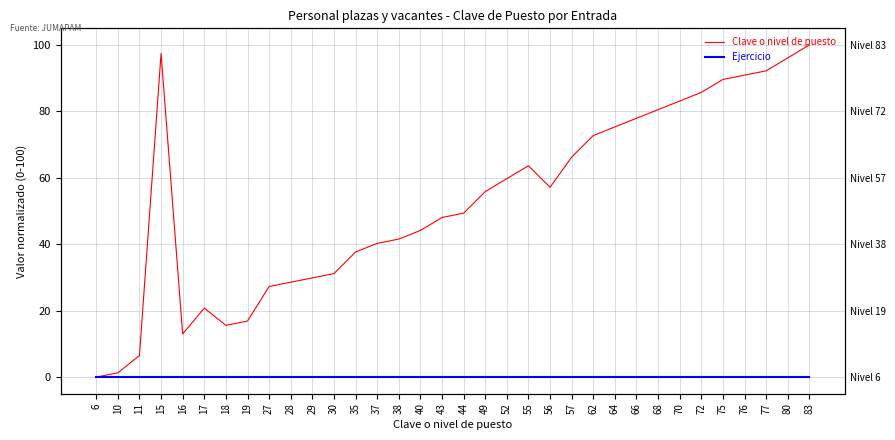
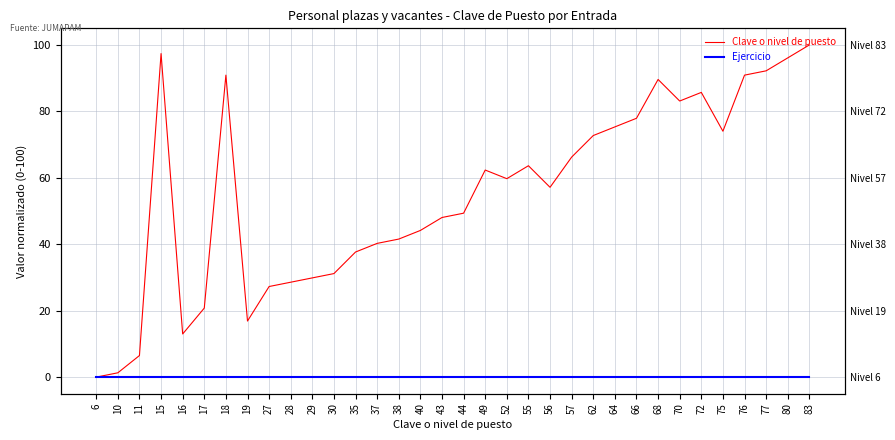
  {
    "Clave o nivel de puesto": {
      "10": 1,
      "11": 6,
      "15": 97,
      "16": 13,
      "17": 21,
-     "18": 16,
+     "18": 91,
      "19": 17,
      "27": 27,
      "28": 29,
      "29": 30,
      "30": 31,
      "35": 38,
      "37": 40,
      "38": 42,
      "40": 44,
      "43": 48,
      "44": 49,
-     "49": 56,
+     "49": 62,
      "52": 60,
      "55": 64,
      "56": 57,
      "57": 66,
      "62": 73,
      "64": 75,
      "66": 78,
-     "68": 81,
+     "68": 90,
      "70": 83,
      "72": 86,
-     "75": 90,
+     "75": 74,
      "76": 91,
      "77": 92,
      "80": 96,
      "83": 100
    },
    "Ejercicio": {
      "10": 0,
      "11": 0,
      "15": 0,
      "16": 0,
      "17": 0,
      "18": 0,
      "19": 0,
      "27": 0,
      "28": 0,
      "29": 0,
      "30": 0,
      "35": 0,
      "37": 0,
      "38": 0,
      "40": 0,
      "43": 0,
      "44": 0,
      "49": 0,
      "52": 0,
      "55": 0,
      "56": 0,
      "57": 0,
      "62": 0,
      "64": 0,
      "66": 0,
      "68": 0,
      "70": 0,
      "72": 0,
      "75": 0,
      "76": 0,
      "77": 0,
      "80": 0,
      "83": 0
    }
  }
